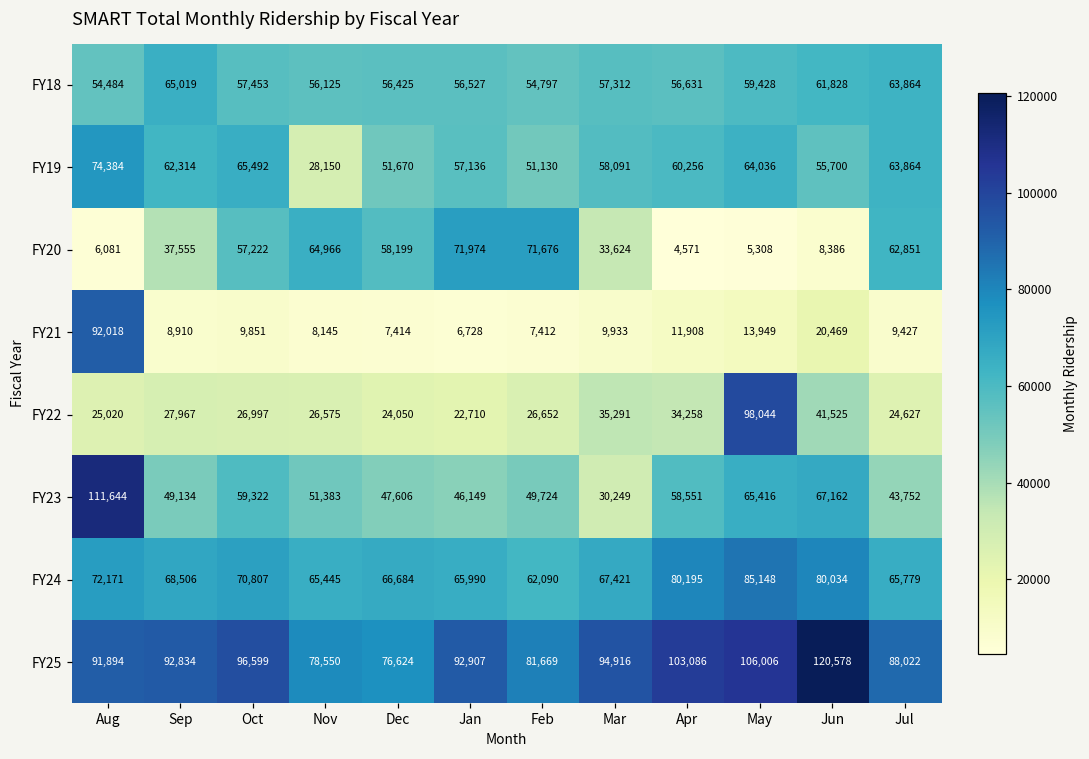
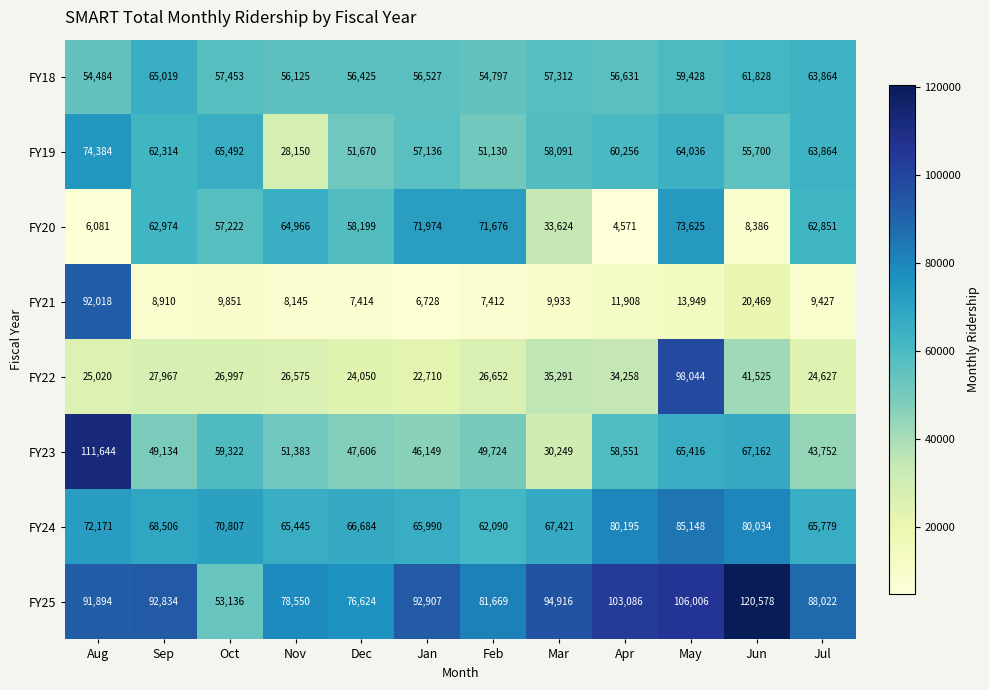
  {
    "FY18": {
      "Aug": "54,484",
      "Sep": "65,019",
      "Oct": "57,453",
      "Nov": "56,125",
      "Dec": "56,425",
      "Jan": "56,527",
      "Feb": "54,797",
      "Mar": "57,312",
      "Apr": "56,631",
      "May": "59,428",
      "Jun": "61,828",
      "Jul": "63,864"
    },
    "FY19": {
      "Aug": "74,384",
      "Sep": "62,314",
      "Oct": "65,492",
      "Nov": "28,150",
      "Dec": "51,670",
      "Jan": "57,136",
      "Feb": "51,130",
      "Mar": "58,091",
      "Apr": "60,256",
      "May": "64,036",
      "Jun": "55,700",
      "Jul": "63,864"
    },
    "FY20": {
      "Aug": "6,081",
-     "Sep": "37,555",
+     "Sep": "62,974",
      "Oct": "57,222",
      "Nov": "64,966",
      "Dec": "58,199",
      "Jan": "71,974",
      "Feb": "71,676",
      "Mar": "33,624",
      "Apr": "4,571",
-     "May": "5,308",
+     "May": "73,625",
      "Jun": "8,386",
      "Jul": "62,851"
    },
    "FY21": {
      "Aug": "92,018",
      "Sep": "8,910",
      "Oct": "9,851",
      "Nov": "8,145",
      "Dec": "7,414",
      "Jan": "6,728",
      "Feb": "7,412",
      "Mar": "9,933",
      "Apr": "11,908",
      "May": "13,949",
      "Jun": "20,469",
      "Jul": "9,427"
    },
    "FY22": {
      "Aug": "25,020",
      "Sep": "27,967",
      "Oct": "26,997",
      "Nov": "26,575",
      "Dec": "24,050",
      "Jan": "22,710",
      "Feb": "26,652",
      "Mar": "35,291",
      "Apr": "34,258",
      "May": "98,044",
      "Jun": "41,525",
      "Jul": "24,627"
    },
    "FY23": {
      "Aug": "111,644",
      "Sep": "49,134",
      "Oct": "59,322",
      "Nov": "51,383",
      "Dec": "47,606",
      "Jan": "46,149",
      "Feb": "49,724",
      "Mar": "30,249",
      "Apr": "58,551",
      "May": "65,416",
      "Jun": "67,162",
      "Jul": "43,752"
    },
    "FY24": {
      "Aug": "72,171",
      "Sep": "68,506",
      "Oct": "70,807",
      "Nov": "65,445",
      "Dec": "66,684",
      "Jan": "65,990",
      "Feb": "62,090",
      "Mar": "67,421",
      "Apr": "80,195",
      "May": "85,148",
      "Jun": "80,034",
      "Jul": "65,779"
    },
    "FY25": {
      "Aug": "91,894",
      "Sep": "92,834",
-     "Oct": "96,599",
+     "Oct": "53,136",
      "Nov": "78,550",
      "Dec": "76,624",
      "Jan": "92,907",
      "Feb": "81,669",
      "Mar": "94,916",
      "Apr": "103,086",
      "May": "106,006",
      "Jun": "120,578",
      "Jul": "88,022"
    }
  }
